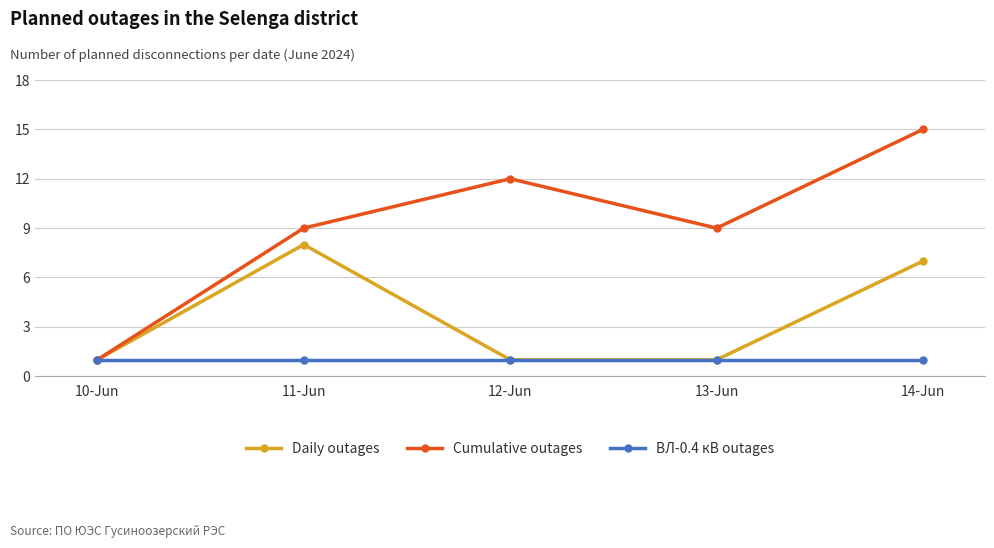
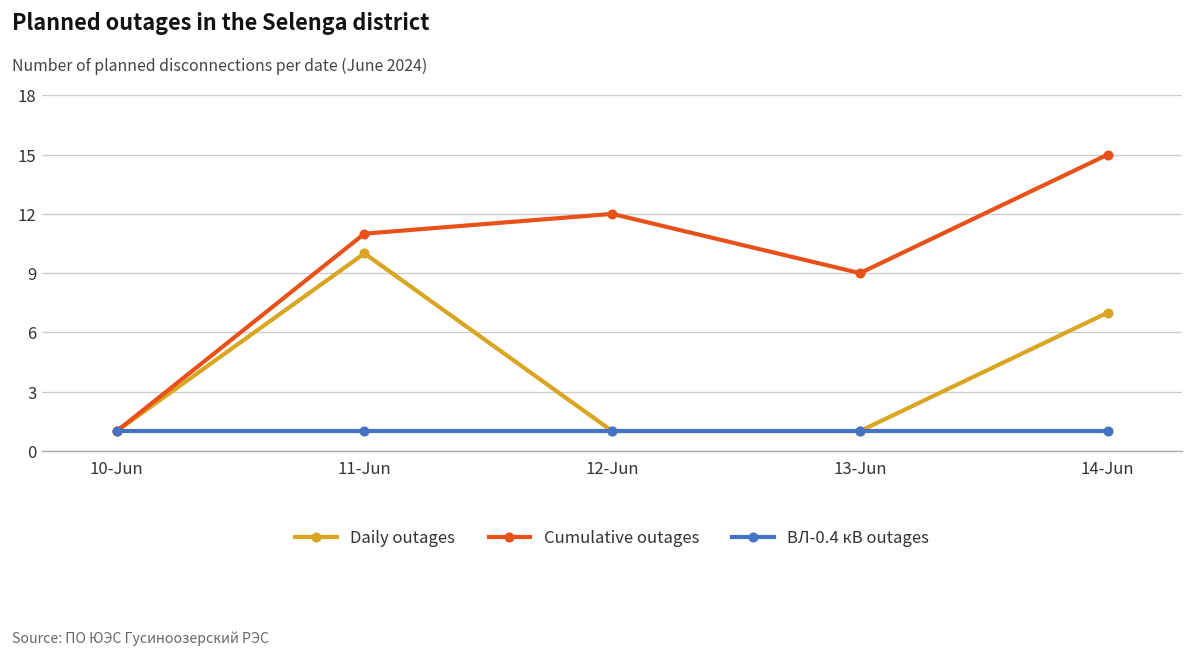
  {
    "Daily outages": {
-     "11-Jun": 8,
+     "11-Jun": 10,
      "14-Jun": 7
    },
    "Cumulative outages": {
-     "11-Jun": 9,
+     "11-Jun": 11,
      "12-Jun": 12,
      "13-Jun": 9,
      "14-Jun": 15
    },
    "ВЛ-0.4 кВ outages": {
      "11-Jun": 1,
      "14-Jun": 1
    }
  }
